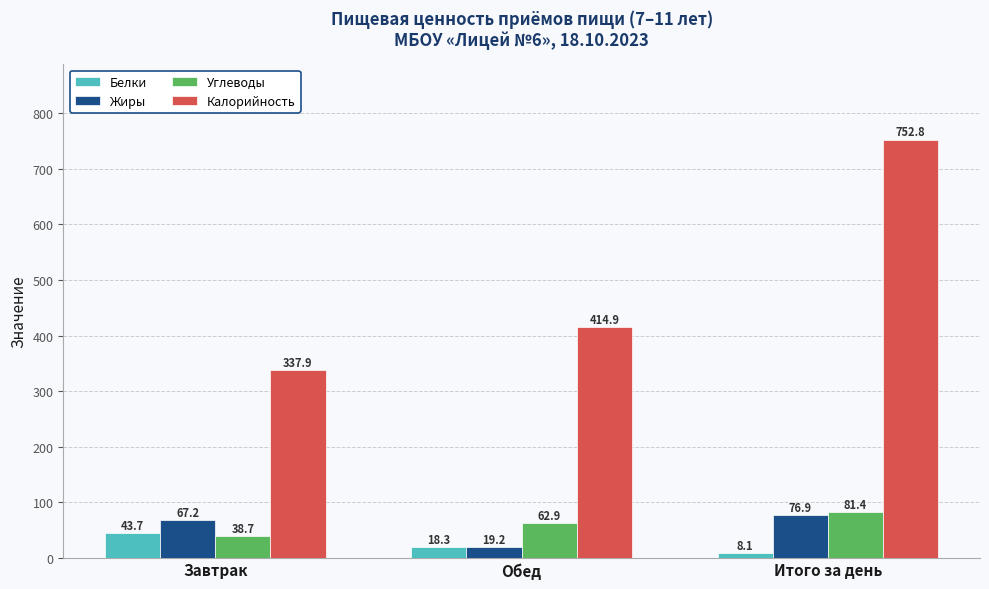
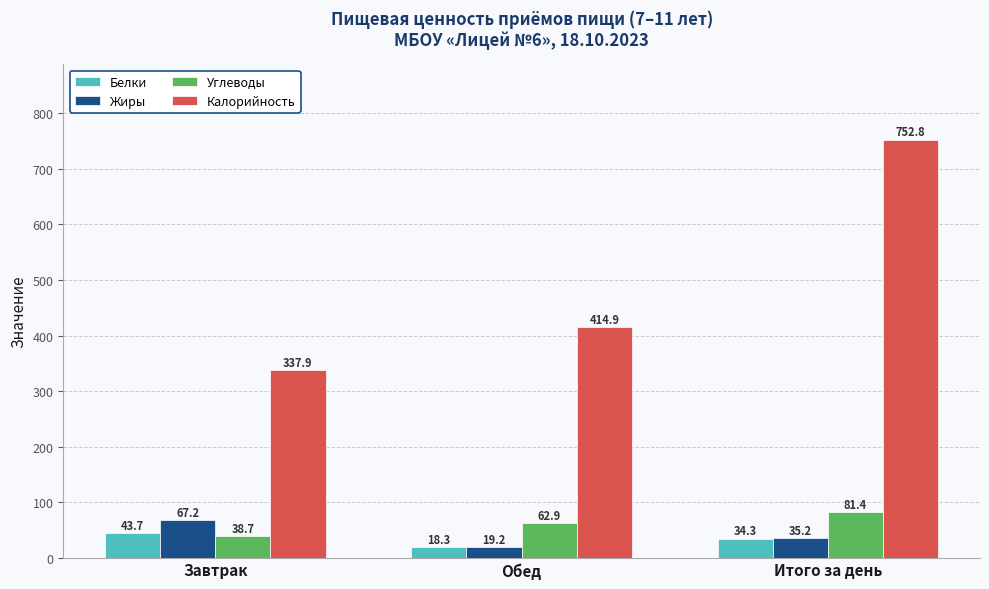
  {
    "Белки": {
      "Завтрак": 43.7,
      "Обед": 18.3,
-     "Итого за день": 8.1
+     "Итого за день": 34.3
    },
    "Жиры": {
      "Завтрак": 67.2,
      "Обед": 19.2,
-     "Итого за день": 76.9
+     "Итого за день": 35.2
    },
    "Углеводы": {
      "Завтрак": 38.7,
      "Обед": 62.9,
      "Итого за день": 81.4
    },
    "Калорийность": {
      "Завтрак": 337.9,
      "Обед": 414.9,
      "Итого за день": 752.8
    }
  }
